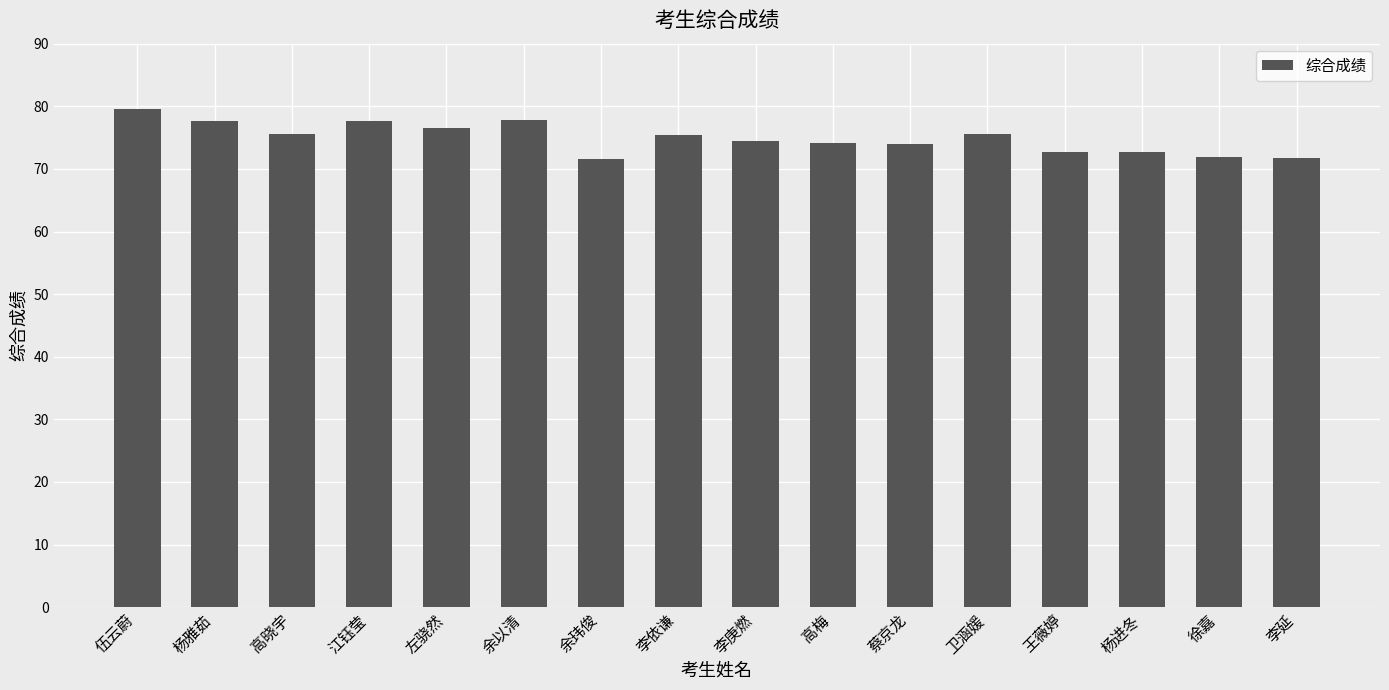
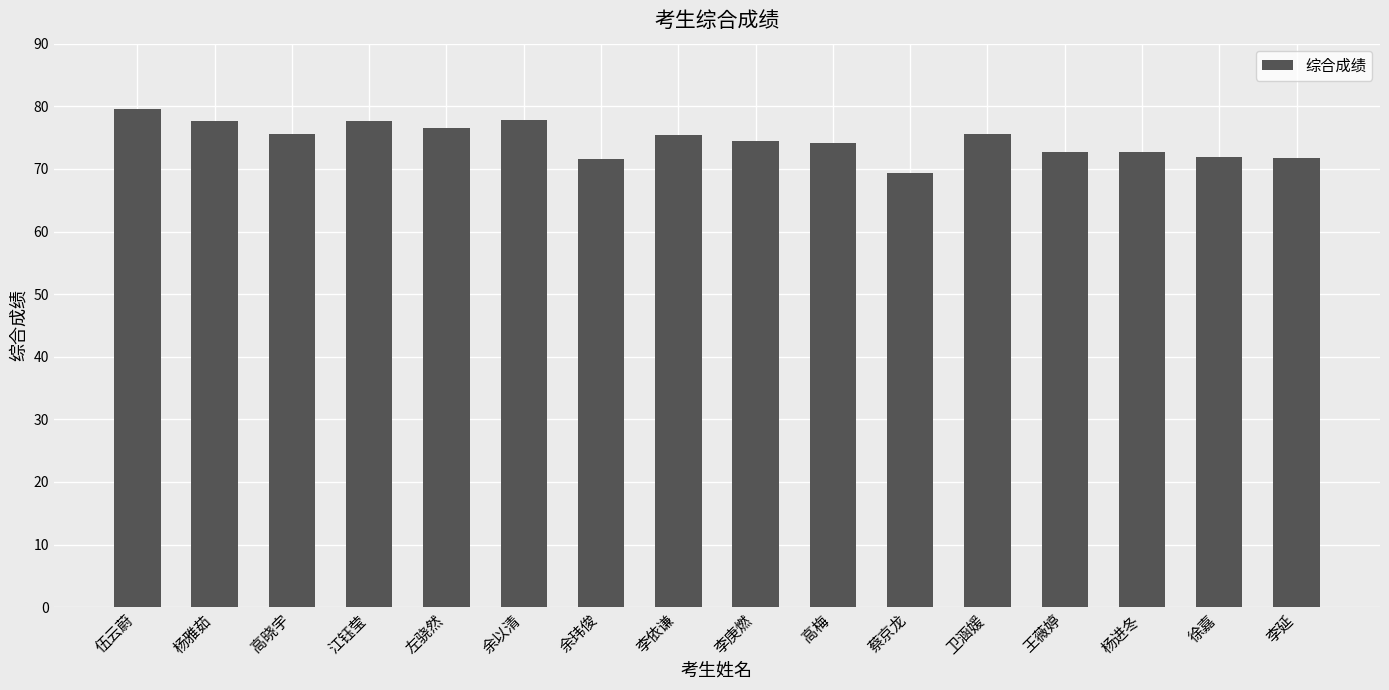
  {
    "伍云蔚": 79,
    "杨雅茹": 78,
    "高晓宇": 76,
    "江钰莹": 78,
    "左骁然": 76,
    "余以清": 78,
    "余玮俊": 72,
    "李依谦": 75,
    "李庚燃": 74,
    "高梅": 74,
-   "蔡京龙": 74,
+   "蔡京龙": 69,
    "卫涵媛": 76,
    "王薇婷": 73,
    "杨进冬": 73,
    "徐嘉": 72,
    "李延": 72
  }
